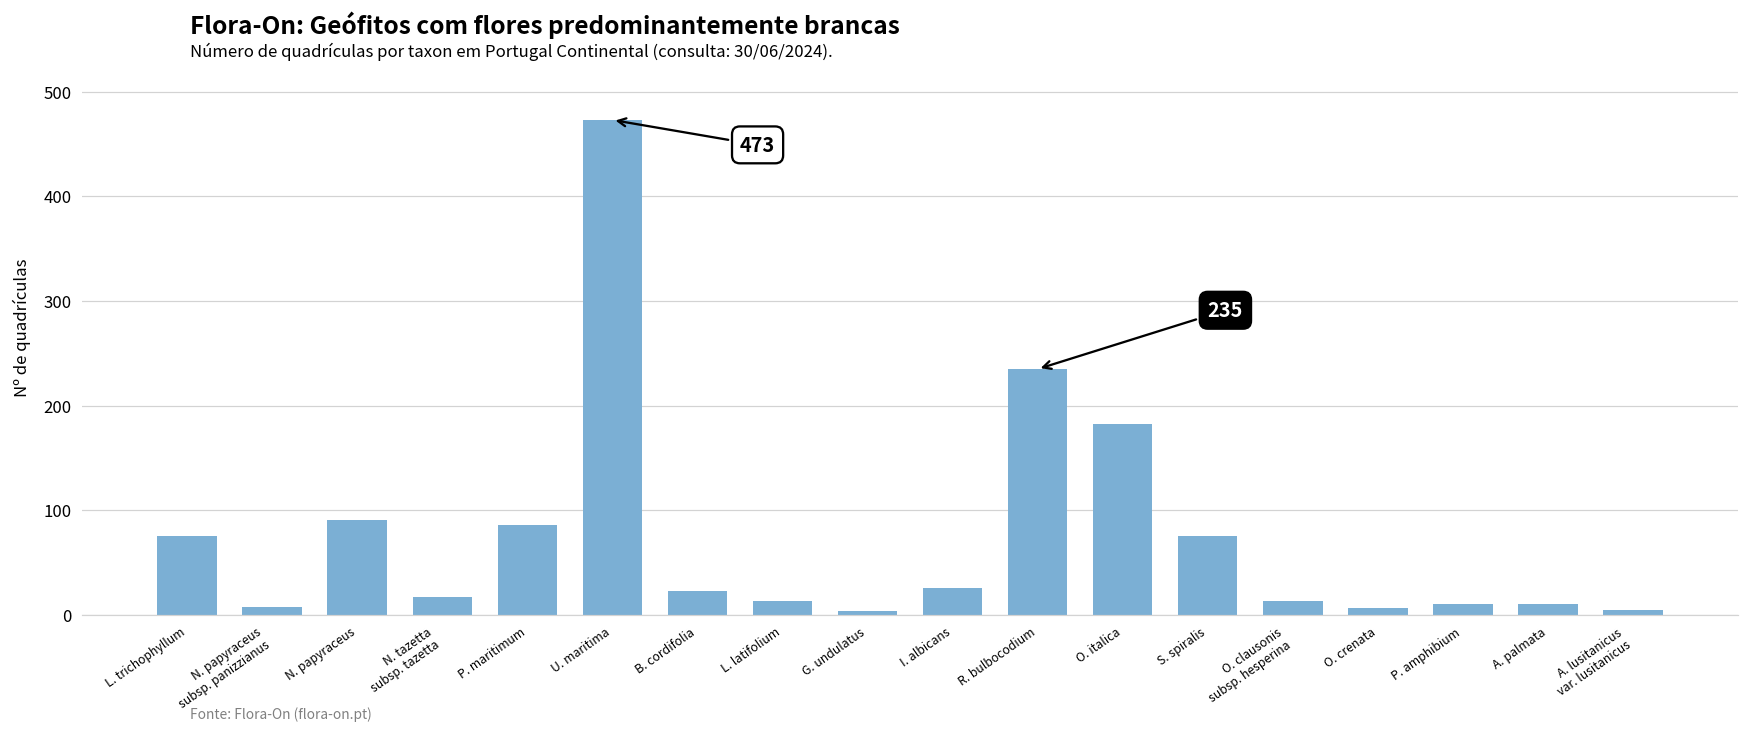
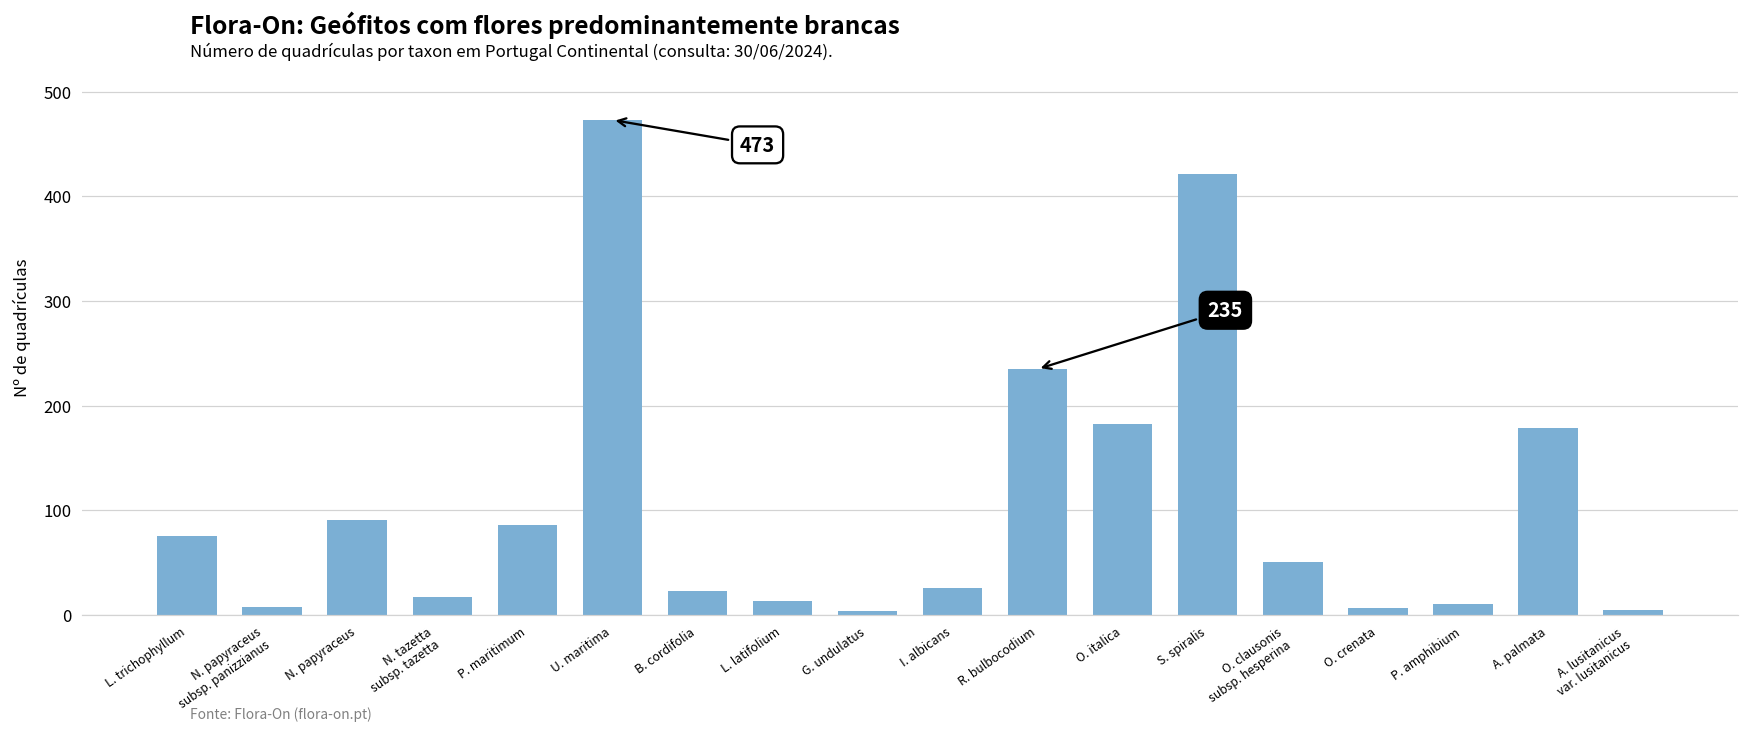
  {
    "L. trichophyllum": 80,
    "N. papyraceus subsp. panizzianus": 10,
    "N. papyraceus": 90,
    "N. tazetta subsp. tazetta": 20,
    "P. maritimum": 90,
    "B. cordifolia": 20,
    "L. latifolium": 10,
    "G. undulatus": 0,
    "I. albicans": 30,
    "R. bulbocodium": 240,
    "O. italica": 180,
-   "S. spiralis": 80,
-   "O. clausonis subsp. hesperina": 10,
+   "S. spiralis": 420,
+   "O. clausonis subsp. hesperina": 50,
    "O. crenata": 10,
    "P. amphibium": 10,
-   "A. palmata": 10,
+   "A. palmata": 180,
    "A. lusitanicus var. lusitanicus": 10
  }
